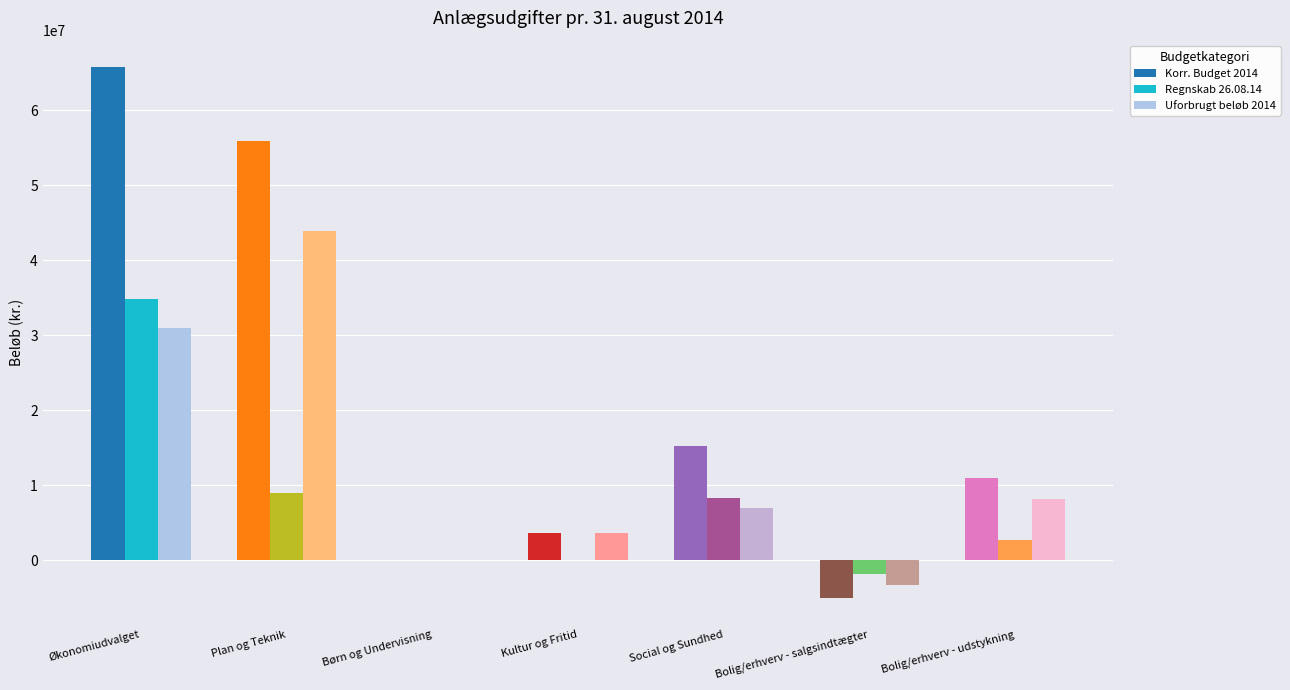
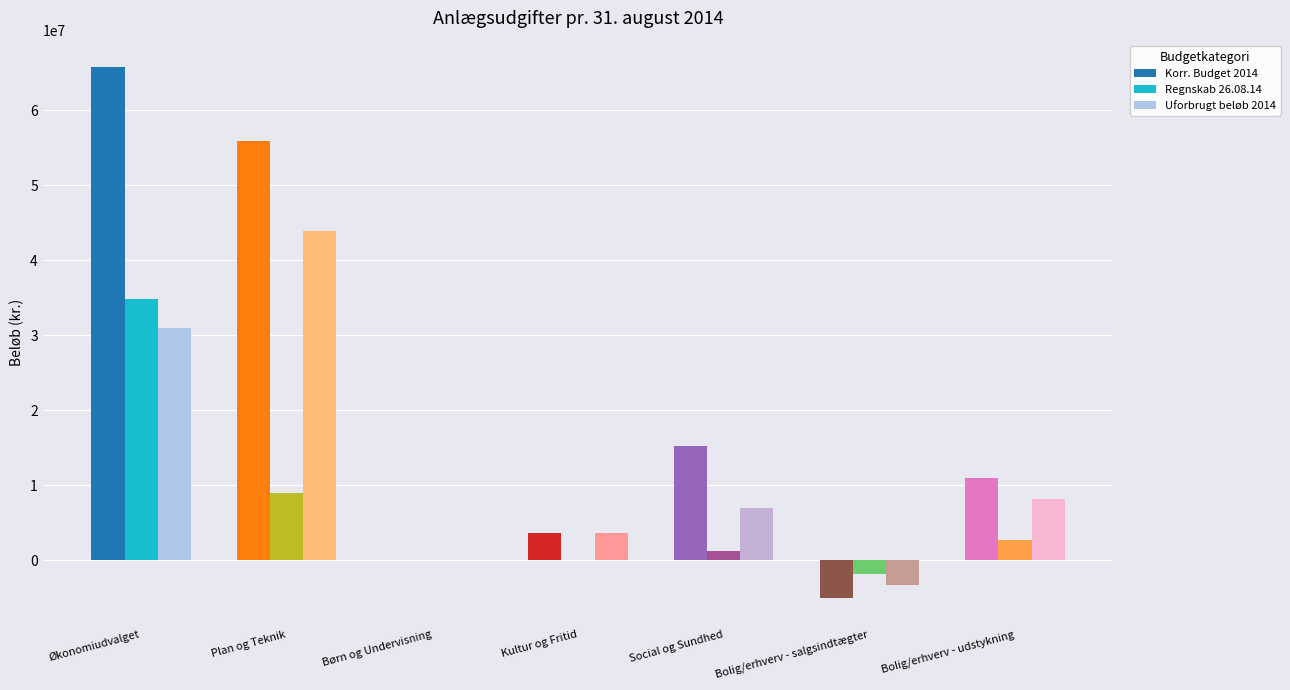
  {
    "Korr. Budget 2014": {
      "Økonomiudvalget": 66000000,
      "Plan og Teknik": 56000000,
      "Børn og Undervisning": 0,
      "Kultur og Fritid": 4000000,
      "Social og Sundhed": 15000000,
      "Bolig/erhverv - salgsindtægter": -5000000,
      "Bolig/erhverv - udstykning": 11000000
    },
    "Regnskab 26.08.14": {
      "Økonomiudvalget": 35000000,
      "Plan og Teknik": 9000000,
-     "Social og Sundhed": 8000000,
+     "Social og Sundhed": 1000000,
      "Bolig/erhverv - salgsindtægter": -2000000,
      "Bolig/erhverv - udstykning": 3000000
    },
    "Uforbrugt beløb 2014": {
      "Økonomiudvalget": 31000000,
      "Plan og Teknik": 44000000,
      "Børn og Undervisning": 0,
      "Kultur og Fritid": 4000000,
      "Social og Sundhed": 7000000,
      "Bolig/erhverv - salgsindtægter": -3000000,
      "Bolig/erhverv - udstykning": 8000000
    }
  }
